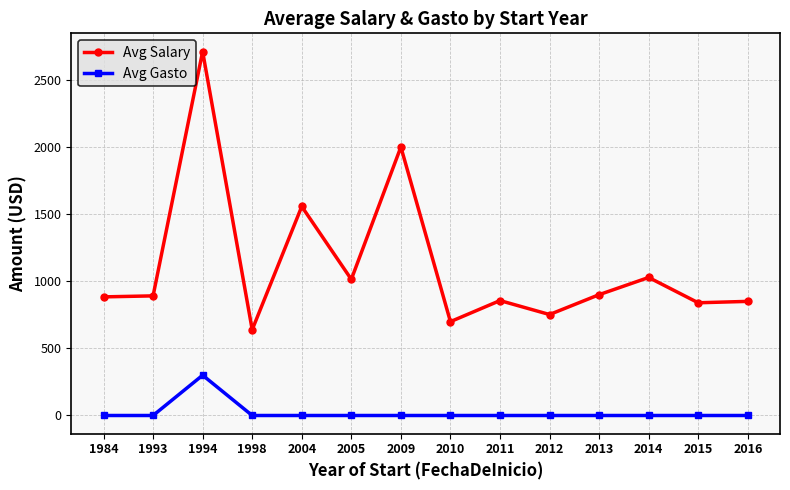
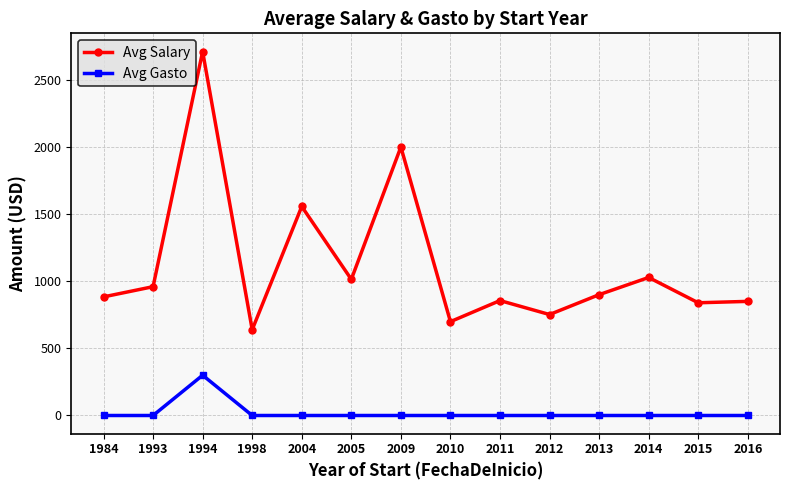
  {
    "Avg Salary": {
      "1984": 880,
-     "1993": 890,
+     "1993": 960,
      "1994": 2710,
      "1998": 640,
      "2004": 1560,
      "2005": 1010,
      "2009": 2000,
      "2010": 700,
      "2011": 860,
      "2012": 750,
      "2013": 900,
      "2014": 1030,
      "2015": 840,
      "2016": 850
    },
    "Avg Gasto": {
      "1984": 0,
      "1993": 0,
      "1994": 300,
      "1998": 0,
      "2004": 0,
      "2005": 0,
      "2009": 0,
      "2010": 0,
      "2011": 0,
      "2012": 0,
      "2013": 0,
      "2014": 0,
      "2015": 0,
      "2016": 0
    }
  }
